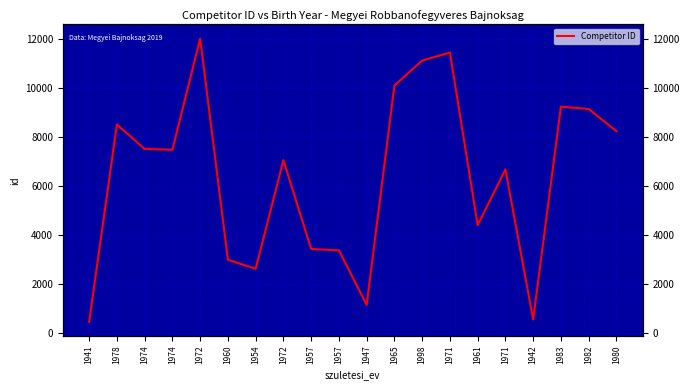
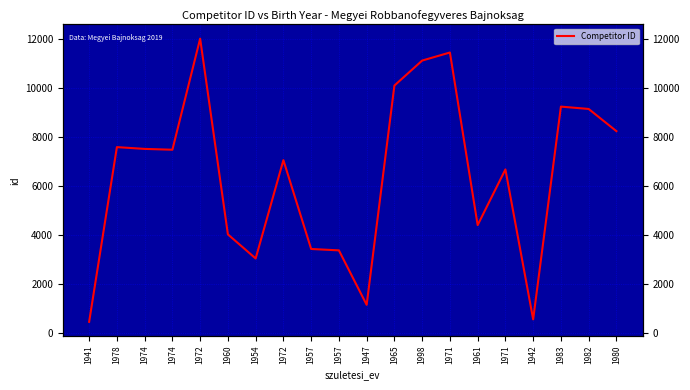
  {
    "1941": 500,
-   "1978": 8500,
-   "1960": 3000,
-   "1954": 2600,
+   "1978": 7600,
+   "1960": 4000,
+   "1954": 3000,
    "1947": 1100,
    "1965": 10100,
    "1998": 11100,
    "1961": 4400,
    "1942": 600,
    "1983": 9200,
    "1982": 9100,
    "1980": 8200
  }
